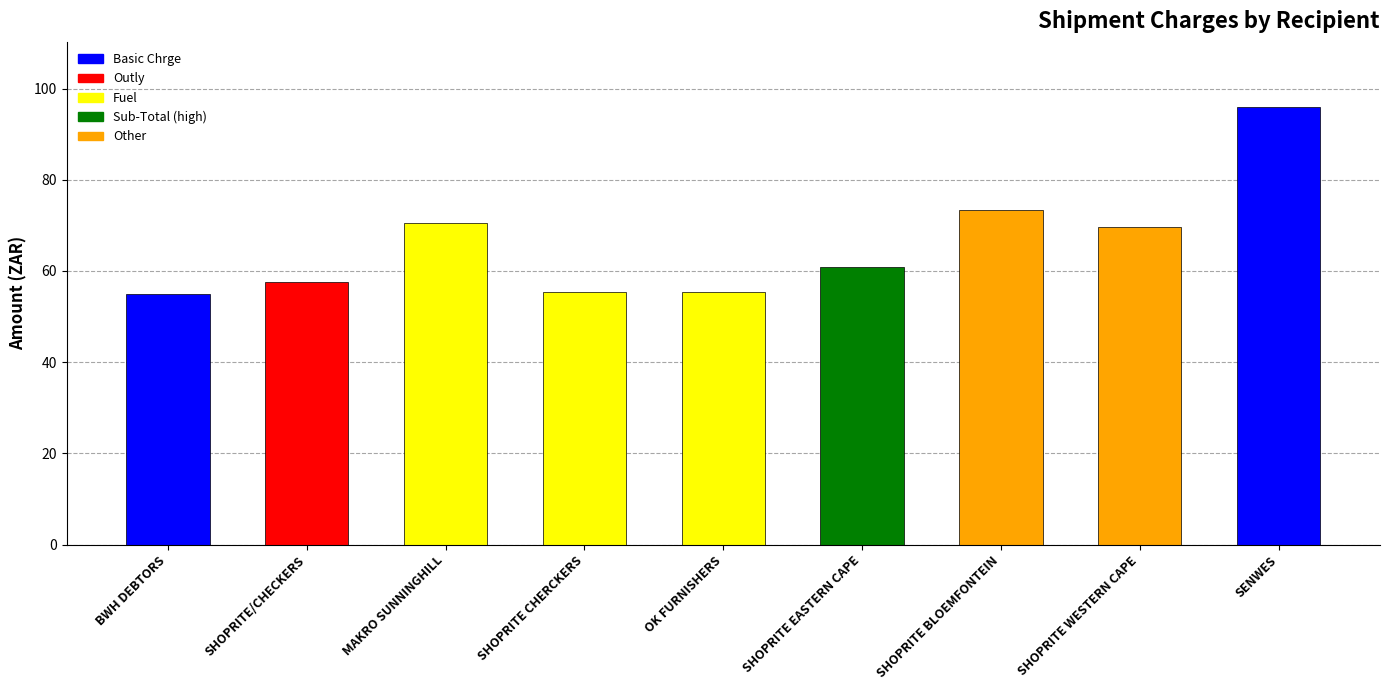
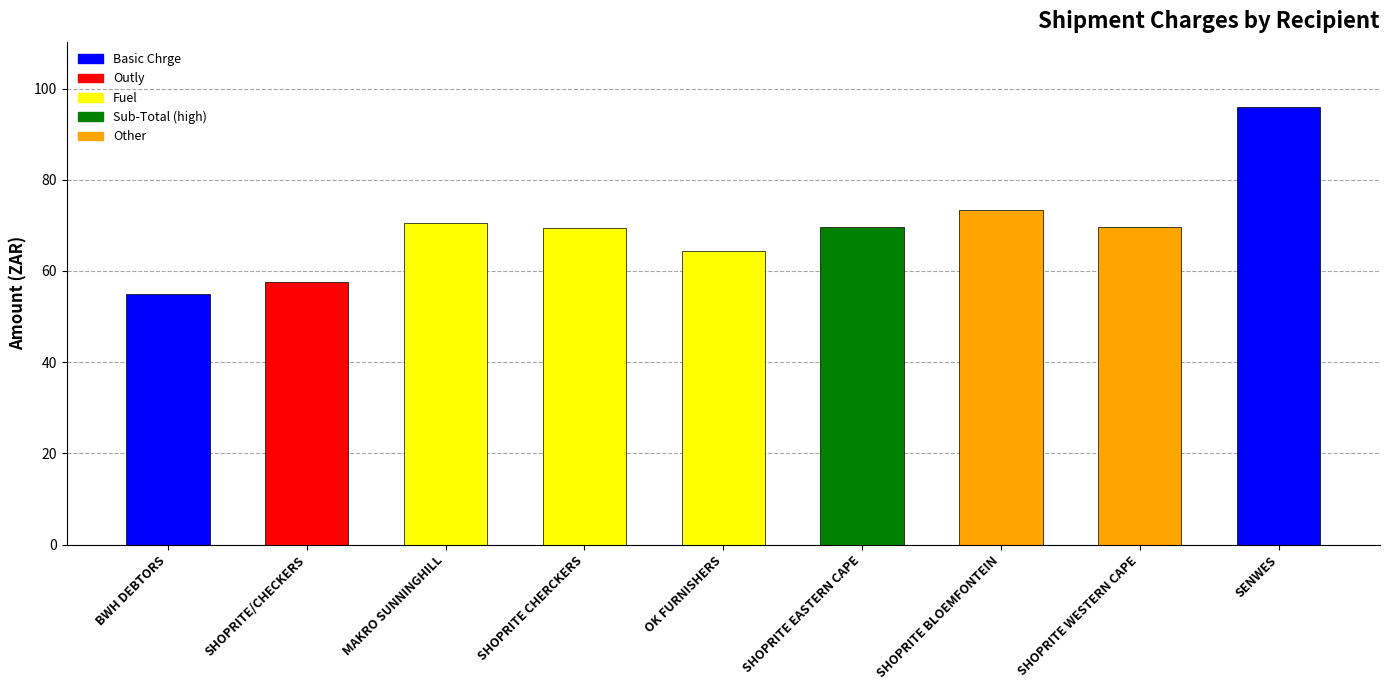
  {
    "BWH DEBTORS": 55,
    "SHOPRITE/CHECKERS": 57,
    "MAKRO SUNNINGHILL": 71,
-   "SHOPRITE CHERCKERS": 55,
-   "OK FURNISHERS": 55,
-   "SHOPRITE EASTERN CAPE": 61,
+   "SHOPRITE CHERCKERS": 69,
+   "OK FURNISHERS": 64,
+   "SHOPRITE EASTERN CAPE": 70,
    "SHOPRITE BLOEMFONTEIN": 73,
    "SHOPRITE WESTERN CAPE": 70,
    "SENWES": 96
  }
